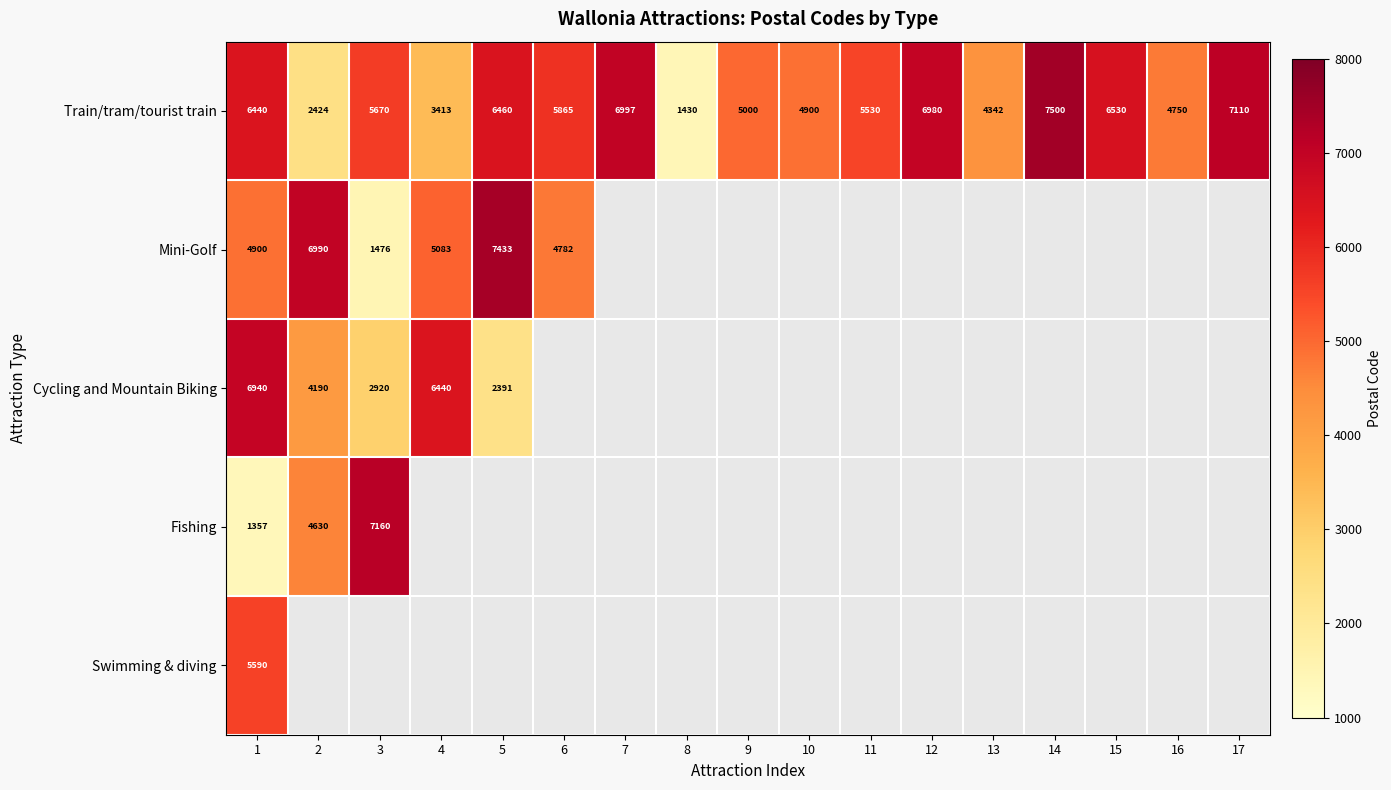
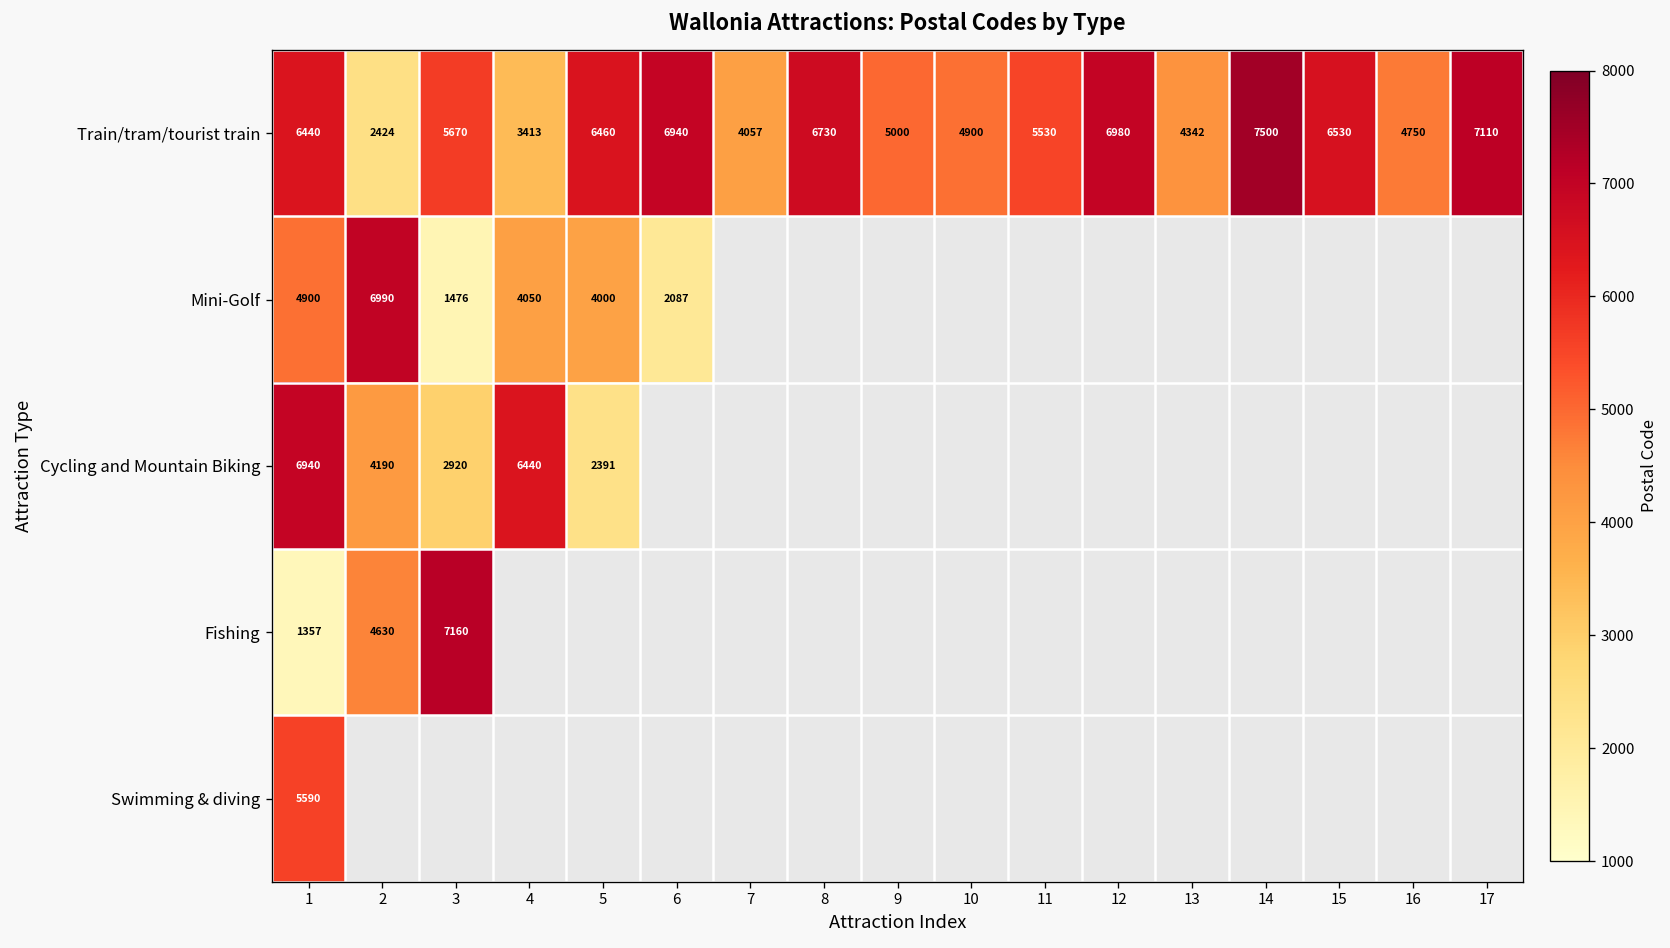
  {
    "Train/tram/tourist train": {
      "1": 6440,
      "2": 2424,
      "3": 5670,
      "4": 3413,
      "5": 6460,
-     "6": 5865,
-     "7": 6997,
-     "8": 1430,
+     "6": 6940,
+     "7": 4057,
+     "8": 6730,
      "9": 5000,
      "10": 4900,
      "11": 5530,
      "12": 6980,
      "13": 4342,
      "14": 7500,
      "15": 6530,
      "16": 4750,
      "17": 7110
    },
    "Mini-Golf": {
      "1": 4900,
      "2": 6990,
      "3": 1476,
-     "4": 5083,
-     "5": 7433,
-     "6": 4782
+     "4": 4050,
+     "5": 4000,
+     "6": 2087
    },
    "Cycling and Mountain Biking": {
      "1": 6940,
      "2": 4190,
      "3": 2920,
      "4": 6440,
      "5": 2391
    },
    "Fishing": {
      "1": 1357,
      "2": 4630,
      "3": 7160
    },
    "Swimming & diving": {
      "1": 5590
    }
  }
